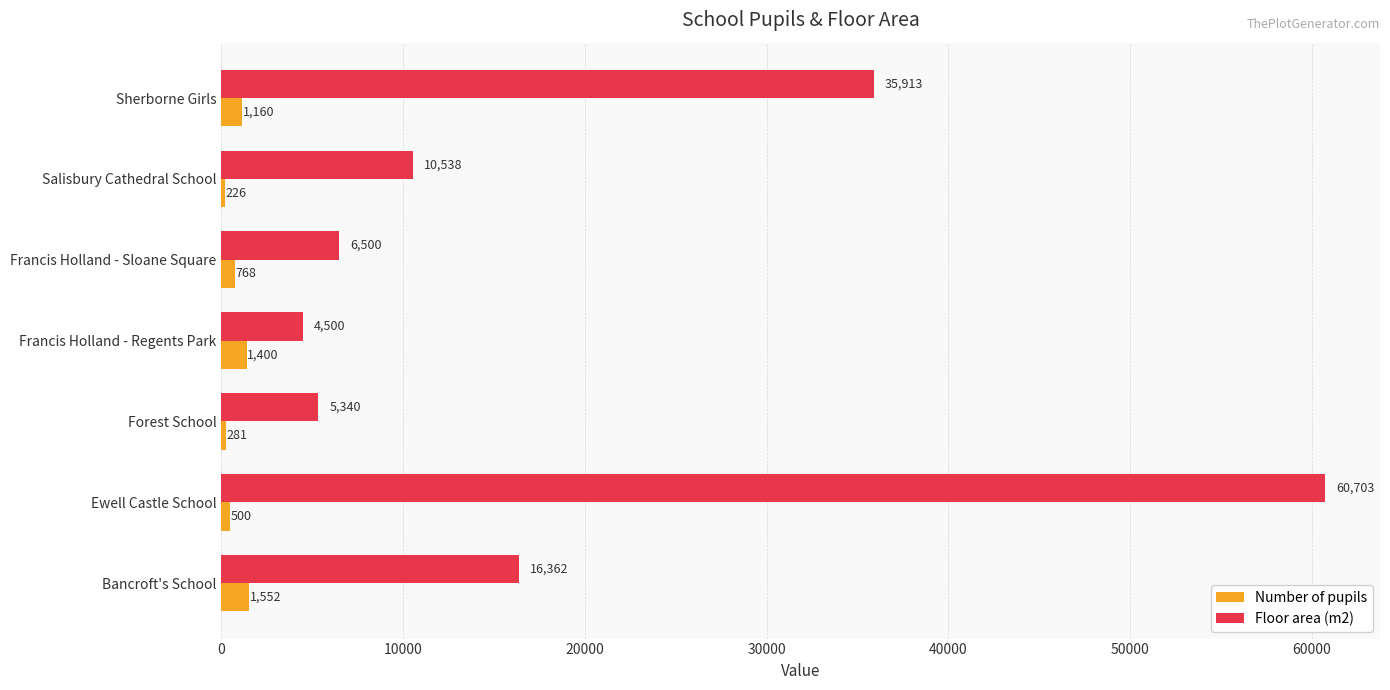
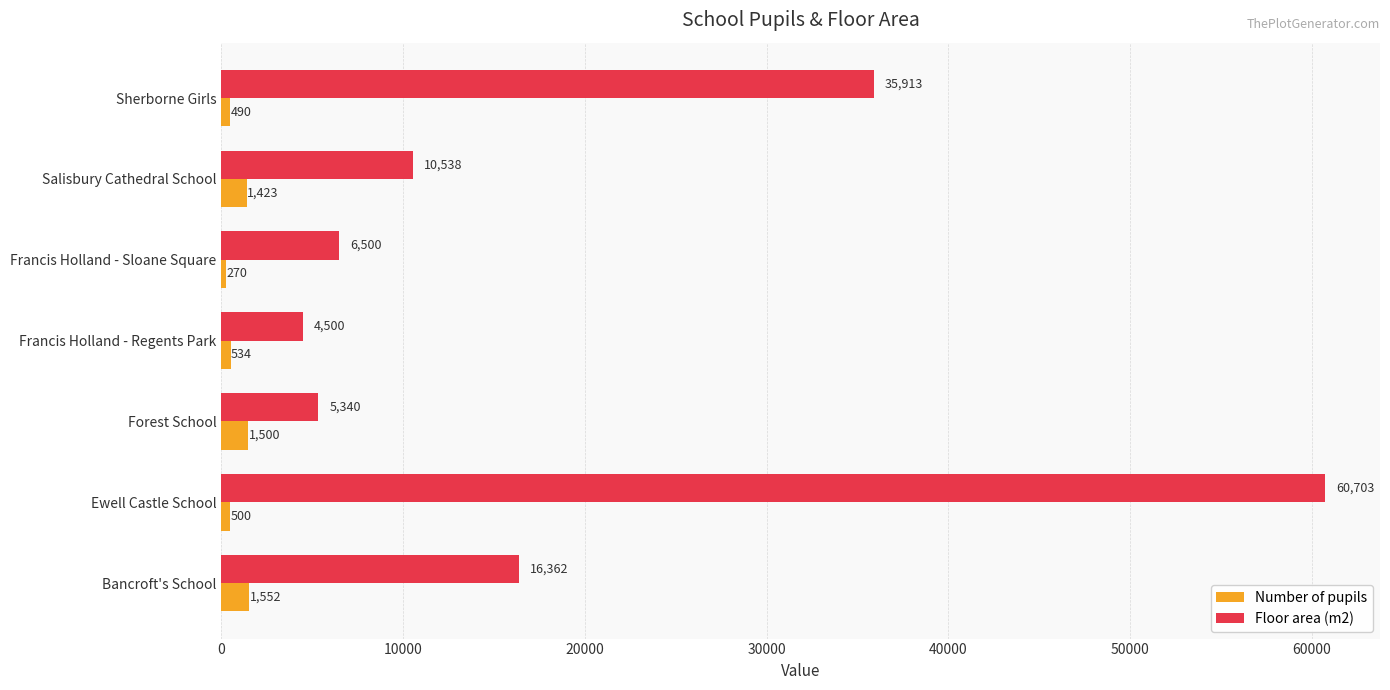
  {
    "Number of pupils": {
-     "Sherborne Girls": "1,160",
-     "Salisbury Cathedral School": "226",
-     "Francis Holland - Sloane Square": "768",
-     "Francis Holland - Regents Park": "1,400",
-     "Forest School": "281",
+     "Sherborne Girls": "490",
+     "Salisbury Cathedral School": "1,423",
+     "Francis Holland - Sloane Square": "270",
+     "Francis Holland - Regents Park": "534",
+     "Forest School": "1,500",
      "Ewell Castle School": "500",
      "Bancroft's School": "1,552"
    },
    "Floor area (m2)": {
      "Sherborne Girls": "35,913",
      "Salisbury Cathedral School": "10,538",
      "Francis Holland - Sloane Square": "6,500",
      "Francis Holland - Regents Park": "4,500",
      "Forest School": "5,340",
      "Ewell Castle School": "60,703",
      "Bancroft's School": "16,362"
    }
  }
